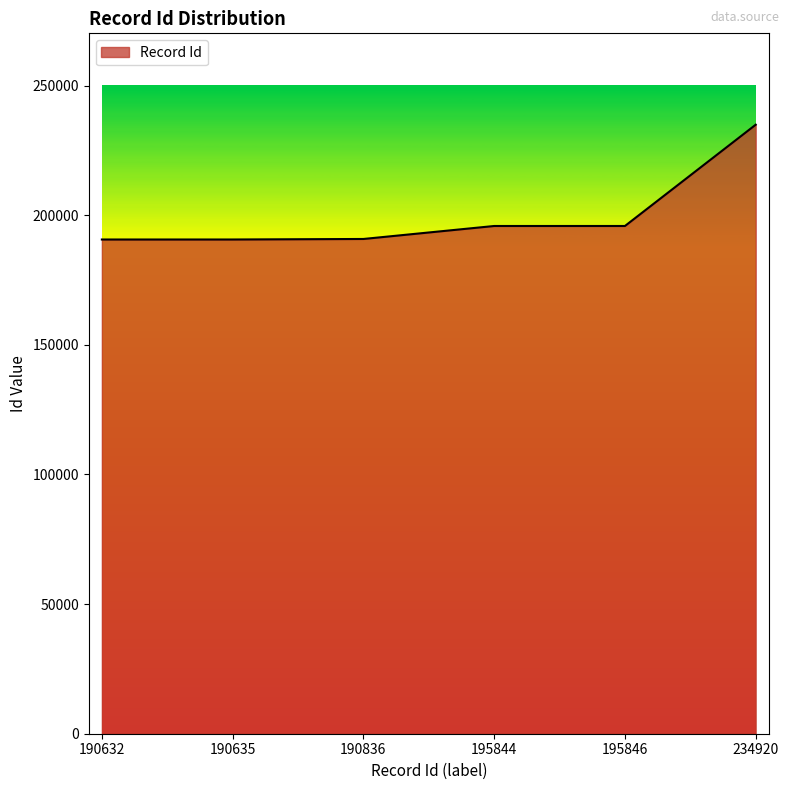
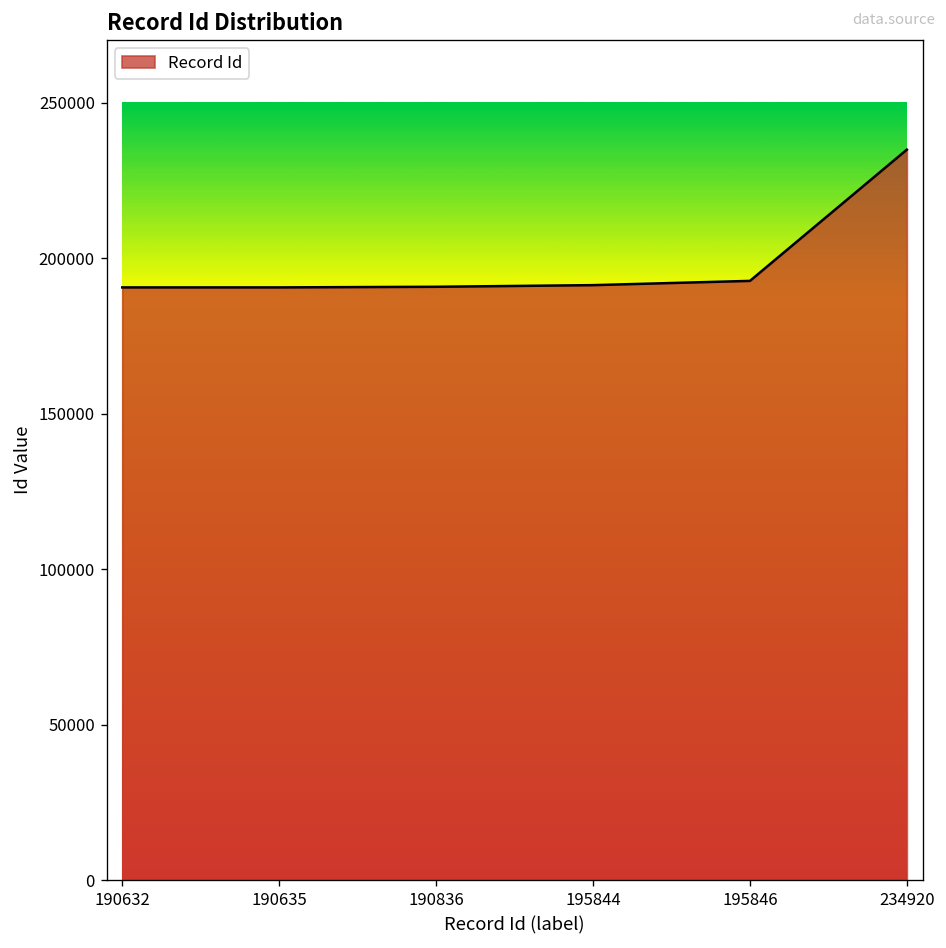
  {
    "190632": 191000,
    "190635": 191000,
    "190836": 191000,
-   "195844": 196000,
-   "195846": 196000,
+   "195844": 191000,
+   "195846": 193000,
    "234920": 235000
  }
